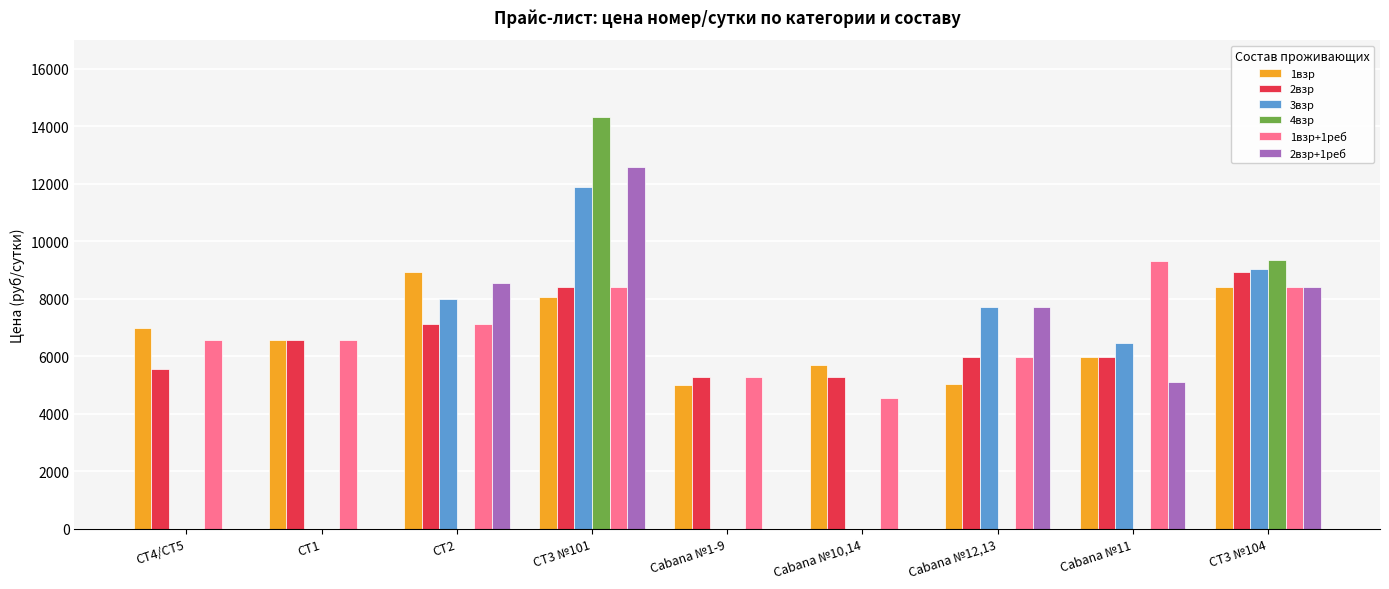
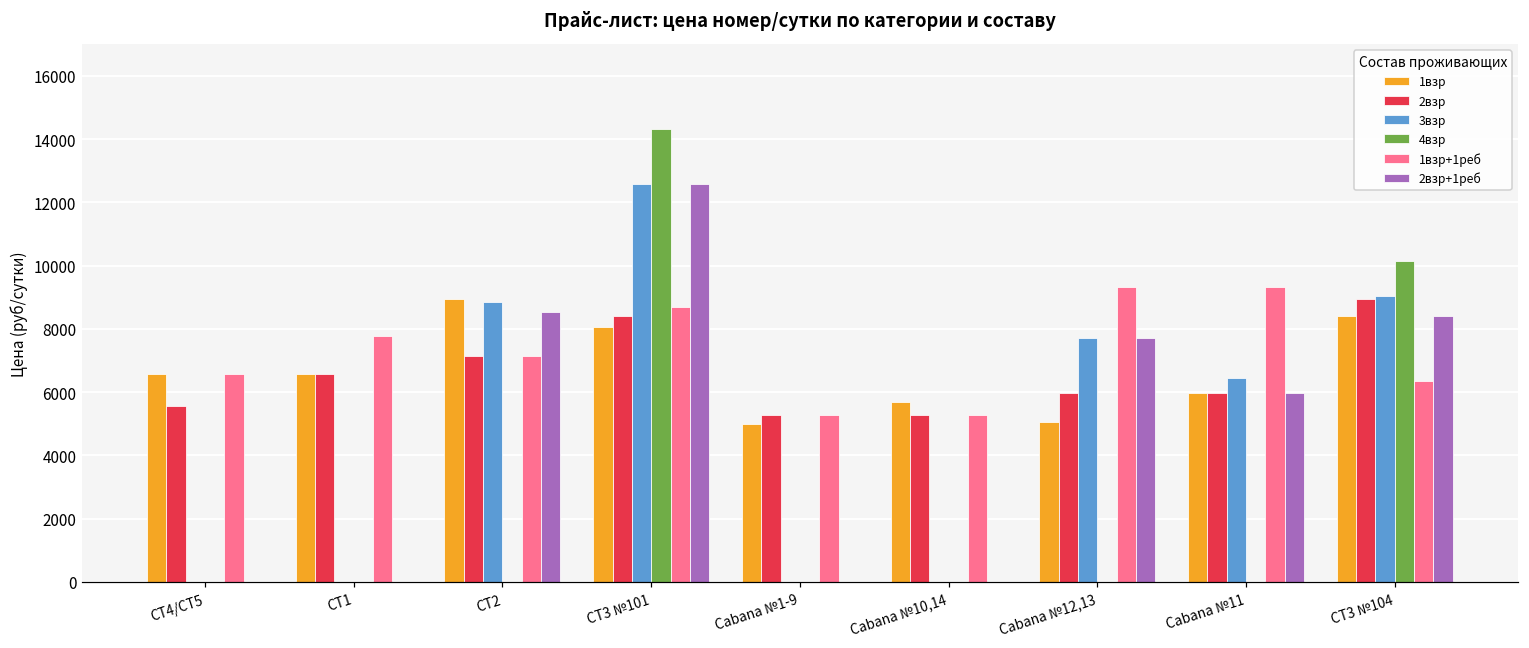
  {
    "1взр": {
-     "СТ4/СТ5": 7000,
+     "СТ4/СТ5": 6600,
      "СТ1": 6600,
      "СТ2": 9000,
      "СТ3 №101": 8100,
      "Cabana №1-9": 5000,
      "Cabana №10,14": 5700,
      "Cabana №12,13": 5100,
      "Cabana №11": 6000,
      "СТ3 №104": 8400
    },
    "2взр": {
      "СТ4/СТ5": 5600,
      "СТ1": 6600,
      "СТ2": 7100,
      "СТ3 №101": 8400,
      "Cabana №1-9": 5300,
      "Cabana №10,14": 5300,
      "Cabana №12,13": 6000,
      "Cabana №11": 6000,
      "СТ3 №104": 8900
    },
    "3взр": {
      "СТ4/СТ5": 0,
      "СТ1": 0,
-     "СТ2": 8000,
-     "СТ3 №101": 11900,
+     "СТ2": 8900,
+     "СТ3 №101": 12600,
      "Cabana №1-9": 0,
      "Cabana №10,14": 0,
      "Cabana №12,13": 7700,
      "Cabana №11": 6500,
      "СТ3 №104": 9100
    },
    "4взр": {
      "СТ4/СТ5": 0,
      "СТ1": 0,
      "СТ2": 0,
      "СТ3 №101": 14300,
      "Cabana №1-9": 0,
      "Cabana №10,14": 0,
      "Cabana №12,13": 0,
      "Cabana №11": 0,
-     "СТ3 №104": 9300
+     "СТ3 №104": 10100
    },
    "1взр+1реб": {
      "СТ4/СТ5": 6600,
-     "СТ1": 6600,
+     "СТ1": 7800,
      "СТ2": 7100,
-     "СТ3 №101": 8400,
+     "СТ3 №101": 8700,
      "Cabana №1-9": 5300,
-     "Cabana №10,14": 4600,
-     "Cabana №12,13": 6000,
+     "Cabana №10,14": 5300,
+     "Cabana №12,13": 9300,
      "Cabana №11": 9300,
-     "СТ3 №104": 8400
+     "СТ3 №104": 6400
    },
    "2взр+1реб": {
      "СТ4/СТ5": 0,
      "СТ1": 0,
      "СТ2": 8500,
      "СТ3 №101": 12600,
      "Cabana №1-9": 0,
      "Cabana №10,14": 0,
      "Cabana №12,13": 7700,
-     "Cabana №11": 5100,
+     "Cabana №11": 6000,
      "СТ3 №104": 8400
    }
  }
